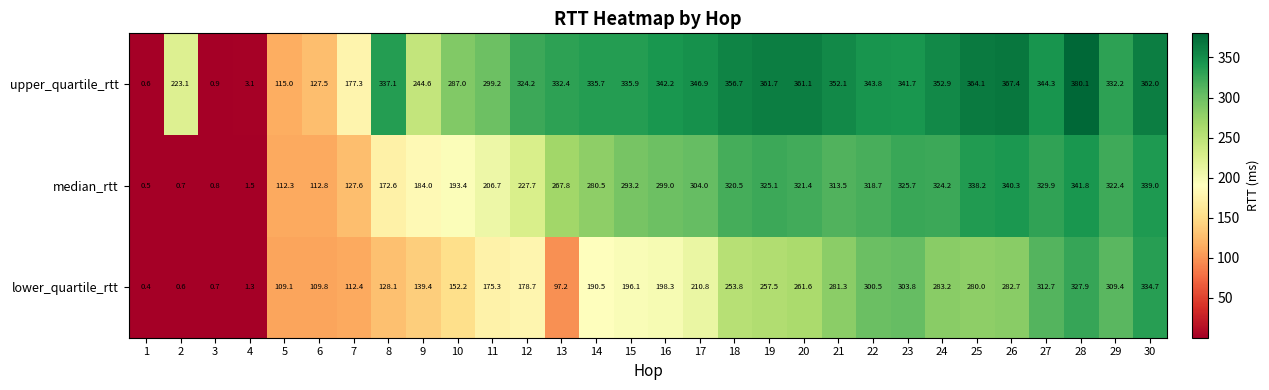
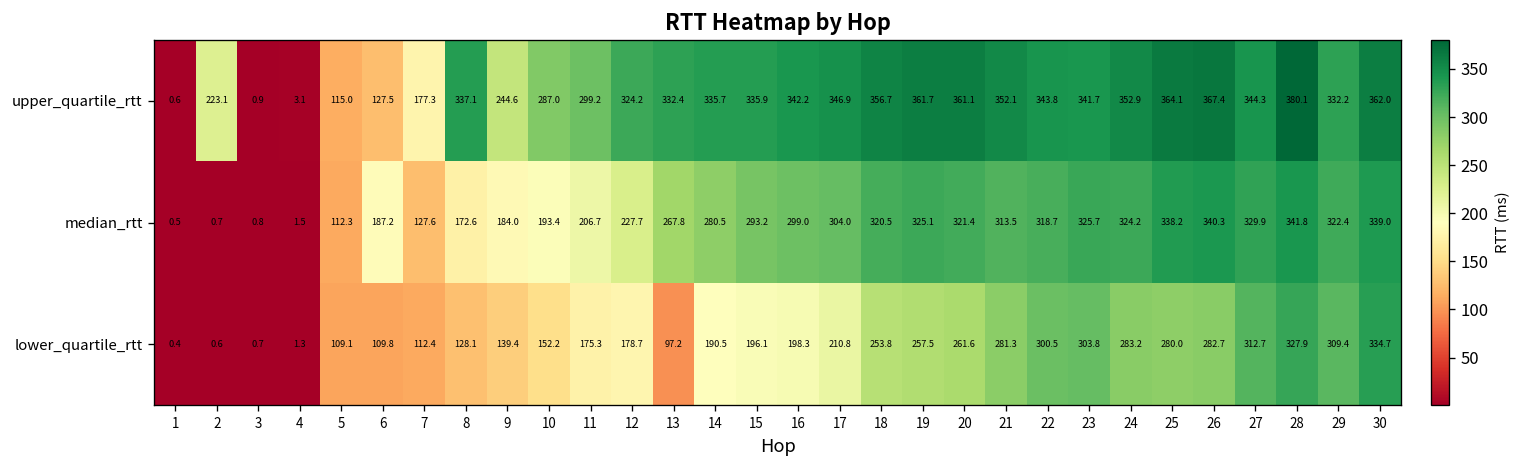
  {
    "upper_quartile_rtt": {
      "1": 0.6,
      "2": 223.1,
      "3": 0.9,
      "4": 3.1,
      "5": 115.0,
      "6": 127.5,
      "7": 177.3,
      "8": 337.1,
      "9": 244.6,
      "10": 287.0,
      "11": 299.2,
      "12": 324.2,
      "13": 332.4,
      "14": 335.7,
      "15": 335.9,
      "16": 342.2,
      "17": 346.9,
      "18": 356.7,
      "19": 361.7,
      "20": 361.1,
      "21": 352.1,
      "22": 343.8,
      "23": 341.7,
      "24": 352.9,
      "25": 364.1,
      "26": 367.4,
      "27": 344.3,
      "28": 380.1,
      "29": 332.2,
      "30": 362.0
    },
    "median_rtt": {
      "1": 0.5,
      "2": 0.7,
      "3": 0.8,
      "4": 1.5,
      "5": 112.3,
-     "6": 112.8,
+     "6": 187.2,
      "7": 127.6,
      "8": 172.6,
      "9": 184.0,
      "10": 193.4,
      "11": 206.7,
      "12": 227.7,
      "13": 267.8,
      "14": 280.5,
      "15": 293.2,
      "16": 299.0,
      "17": 304.0,
      "18": 320.5,
      "19": 325.1,
      "20": 321.4,
      "21": 313.5,
      "22": 318.7,
      "23": 325.7,
      "24": 324.2,
      "25": 338.2,
      "26": 340.3,
      "27": 329.9,
      "28": 341.8,
      "29": 322.4,
      "30": 339.0
    },
    "lower_quartile_rtt": {
      "1": 0.4,
      "2": 0.6,
      "3": 0.7,
      "4": 1.3,
      "5": 109.1,
      "6": 109.8,
      "7": 112.4,
      "8": 128.1,
      "9": 139.4,
      "10": 152.2,
      "11": 175.3,
      "12": 178.7,
      "13": 97.2,
      "14": 190.5,
      "15": 196.1,
      "16": 198.3,
      "17": 210.8,
      "18": 253.8,
      "19": 257.5,
      "20": 261.6,
      "21": 281.3,
      "22": 300.5,
      "23": 303.8,
      "24": 283.2,
      "25": 280.0,
      "26": 282.7,
      "27": 312.7,
      "28": 327.9,
      "29": 309.4,
      "30": 334.7
    }
  }
